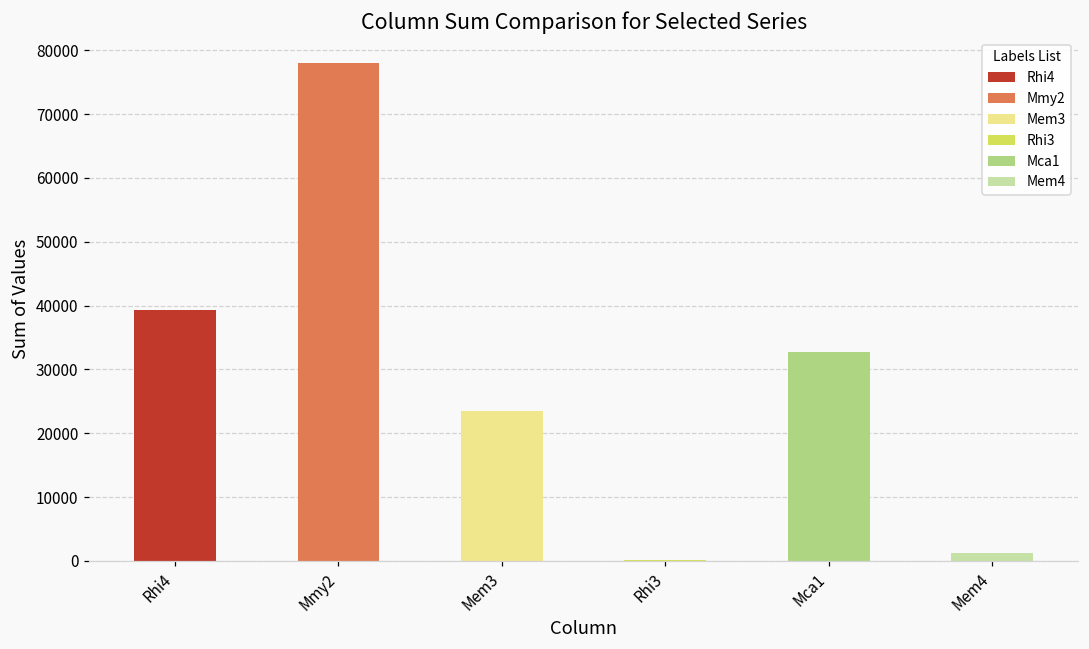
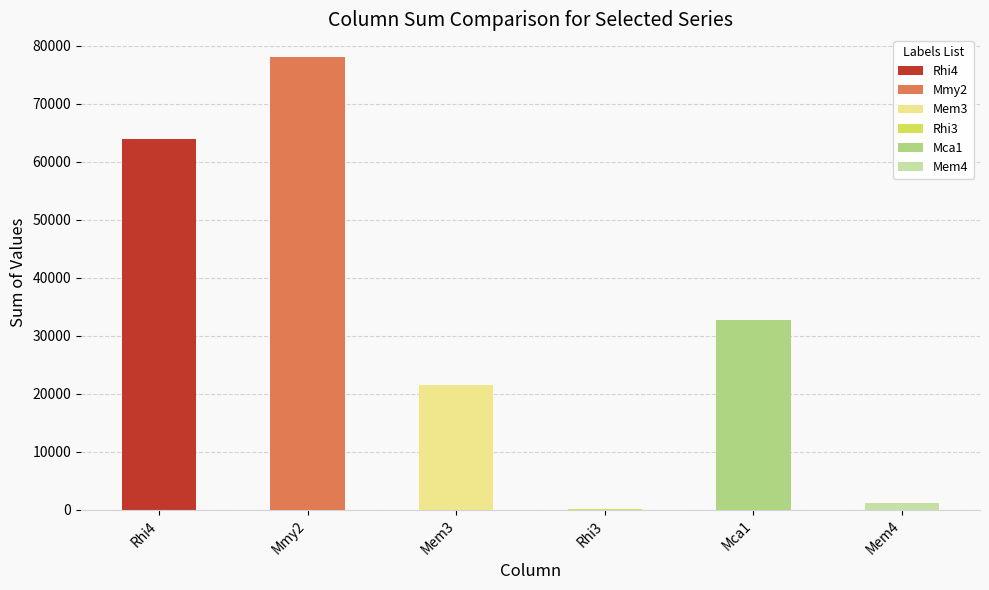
  {
-   "Rhi4": 39000,
+   "Rhi4": 64000,
    "Mmy2": 78000,
-   "Mem3": 24000,
+   "Mem3": 22000,
    "Mca1": 33000,
    "Mem4": 1000
  }
